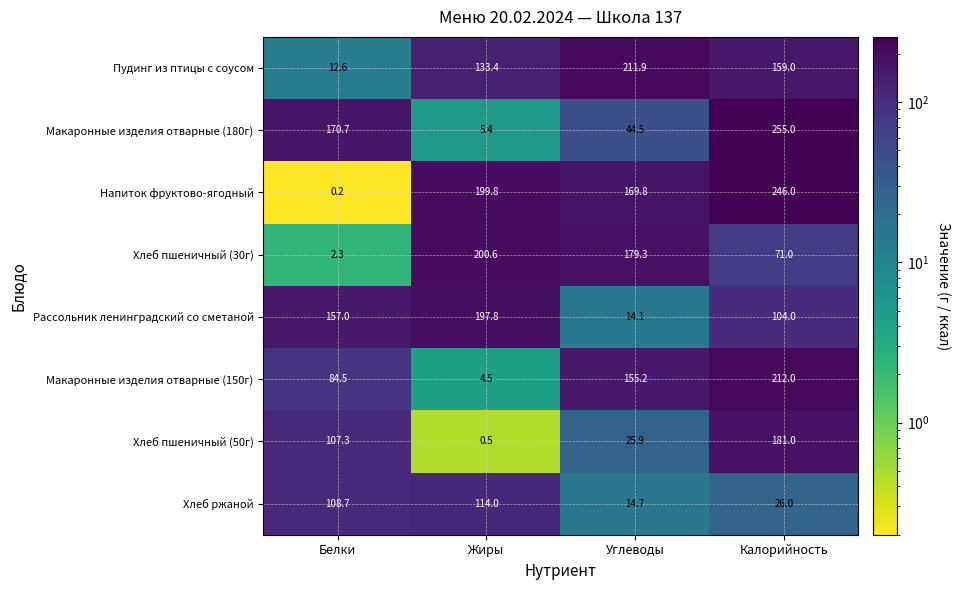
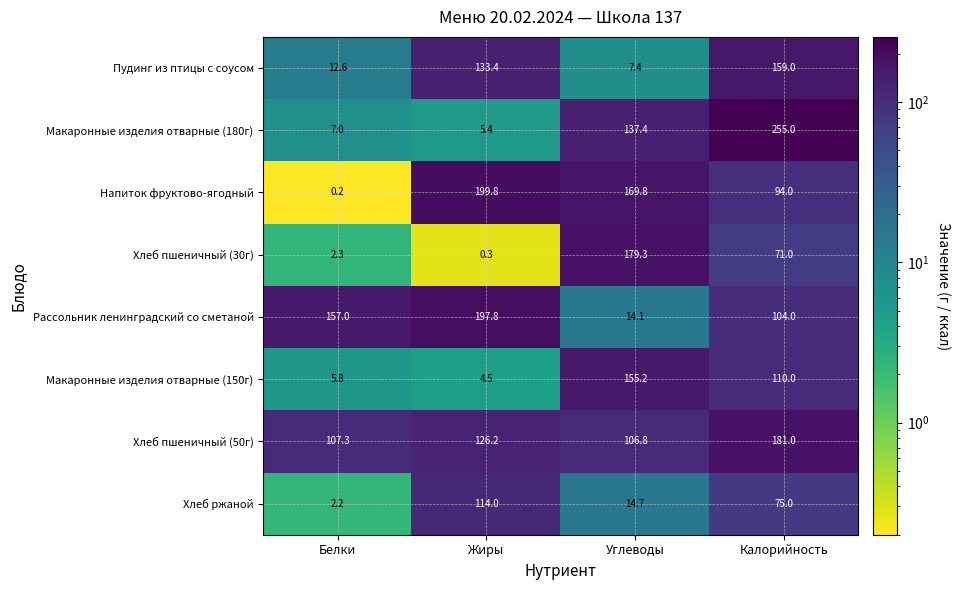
  {
    "Пудинг из птицы с соусом": {
      "Белки": 12.6,
      "Жиры": 133.4,
-     "Углеводы": 211.9,
+     "Углеводы": 7.4,
      "Калорийность": 159.0
    },
    "Макаронные изделия отварные (180г)": {
-     "Белки": 170.7,
+     "Белки": 7.0,
      "Жиры": 5.4,
-     "Углеводы": 44.5,
+     "Углеводы": 137.4,
      "Калорийность": 255.0
    },
    "Напиток фруктово-ягодный": {
      "Белки": 0.2,
      "Жиры": 199.8,
      "Углеводы": 169.8,
-     "Калорийность": 246.0
+     "Калорийность": 94.0
    },
    "Хлеб пшеничный (30г)": {
      "Белки": 2.3,
-     "Жиры": 200.6,
+     "Жиры": 0.3,
      "Углеводы": 179.3,
      "Калорийность": 71.0
    },
    "Рассольник ленинградский со сметаной": {
      "Белки": 157.0,
      "Жиры": 197.8,
      "Углеводы": 14.1,
      "Калорийность": 104.0
    },
    "Макаронные изделия отварные (150г)": {
-     "Белки": 84.5,
+     "Белки": 5.8,
      "Жиры": 4.5,
      "Углеводы": 155.2,
-     "Калорийность": 212.0
+     "Калорийность": 110.0
    },
    "Хлеб пшеничный (50г)": {
      "Белки": 107.3,
-     "Жиры": 0.5,
-     "Углеводы": 25.9,
+     "Жиры": 126.2,
+     "Углеводы": 106.8,
      "Калорийность": 181.0
    },
    "Хлеб ржаной": {
-     "Белки": 108.7,
+     "Белки": 2.2,
      "Жиры": 114.0,
      "Углеводы": 14.7,
-     "Калорийность": 26.0
+     "Калорийность": 75.0
    }
  }
